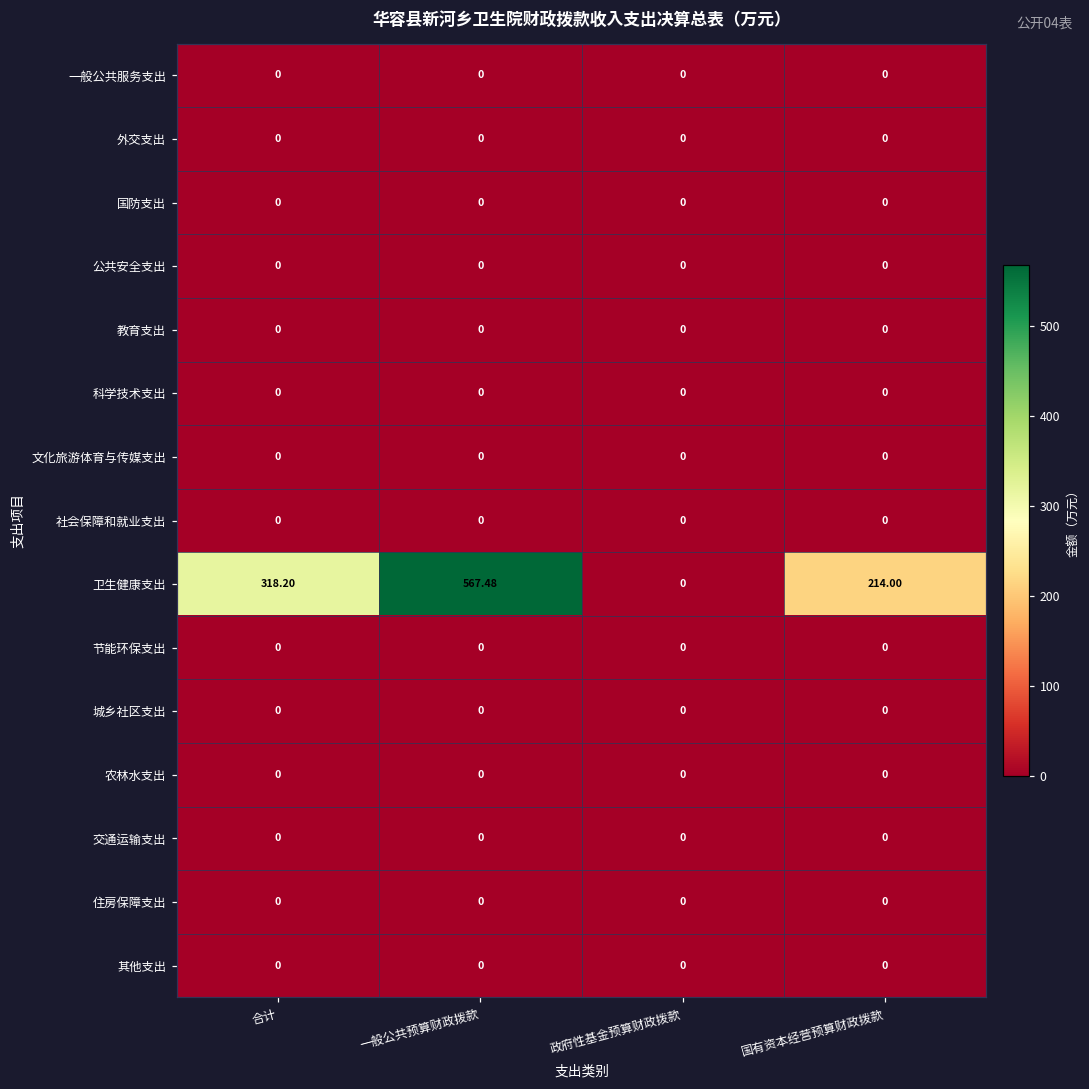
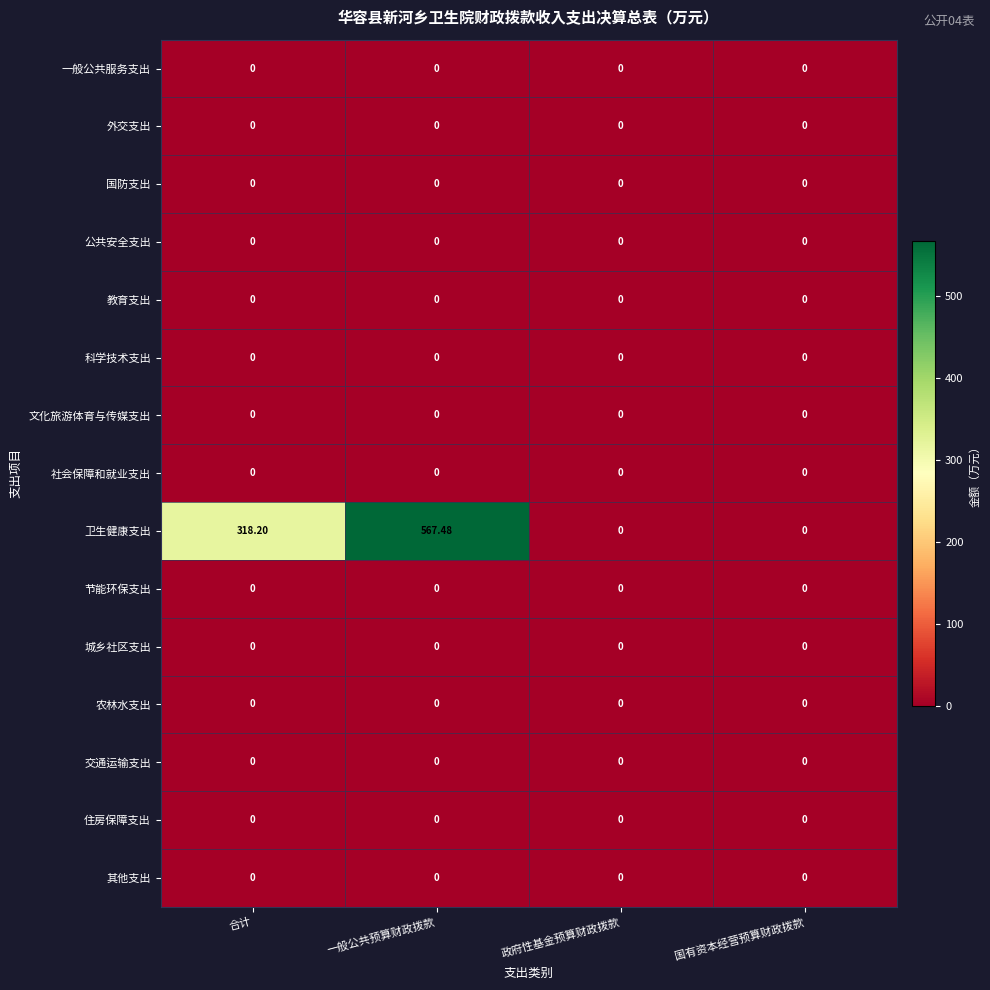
  {
    "一般公共服务支出": {
      "合计": 0,
      "一般公共预算财政拨款": 0,
      "政府性基金预算财政拨款": 0,
      "国有资本经营预算财政拨款": 0
    },
    "外交支出": {
      "合计": 0,
      "一般公共预算财政拨款": 0,
      "政府性基金预算财政拨款": 0,
      "国有资本经营预算财政拨款": 0
    },
    "国防支出": {
      "合计": 0,
      "一般公共预算财政拨款": 0,
      "政府性基金预算财政拨款": 0,
      "国有资本经营预算财政拨款": 0
    },
    "公共安全支出": {
      "合计": 0,
      "一般公共预算财政拨款": 0,
      "政府性基金预算财政拨款": 0,
      "国有资本经营预算财政拨款": 0
    },
    "教育支出": {
      "合计": 0,
      "一般公共预算财政拨款": 0,
      "政府性基金预算财政拨款": 0,
      "国有资本经营预算财政拨款": 0
    },
    "科学技术支出": {
      "合计": 0,
      "一般公共预算财政拨款": 0,
      "政府性基金预算财政拨款": 0,
      "国有资本经营预算财政拨款": 0
    },
    "文化旅游体育与传媒支出": {
      "合计": 0,
      "一般公共预算财政拨款": 0,
      "政府性基金预算财政拨款": 0,
      "国有资本经营预算财政拨款": 0
    },
    "社会保障和就业支出": {
      "合计": 0,
      "一般公共预算财政拨款": 0,
      "政府性基金预算财政拨款": 0,
      "国有资本经营预算财政拨款": 0
    },
    "卫生健康支出": {
      "合计": 318.20,
      "一般公共预算财政拨款": 567.48,
      "政府性基金预算财政拨款": 0,
-     "国有资本经营预算财政拨款": 214.00
+     "国有资本经营预算财政拨款": 0
    },
    "节能环保支出": {
      "合计": 0,
      "一般公共预算财政拨款": 0,
      "政府性基金预算财政拨款": 0,
      "国有资本经营预算财政拨款": 0
    },
    "城乡社区支出": {
      "合计": 0,
      "一般公共预算财政拨款": 0,
      "政府性基金预算财政拨款": 0,
      "国有资本经营预算财政拨款": 0
    },
    "农林水支出": {
      "合计": 0,
      "一般公共预算财政拨款": 0,
      "政府性基金预算财政拨款": 0,
      "国有资本经营预算财政拨款": 0
    },
    "交通运输支出": {
      "合计": 0,
      "一般公共预算财政拨款": 0,
      "政府性基金预算财政拨款": 0,
      "国有资本经营预算财政拨款": 0
    },
    "住房保障支出": {
      "合计": 0,
      "一般公共预算财政拨款": 0,
      "政府性基金预算财政拨款": 0,
      "国有资本经营预算财政拨款": 0
    },
    "其他支出": {
      "合计": 0,
      "一般公共预算财政拨款": 0,
      "政府性基金预算财政拨款": 0,
      "国有资本经营预算财政拨款": 0
    }
  }
